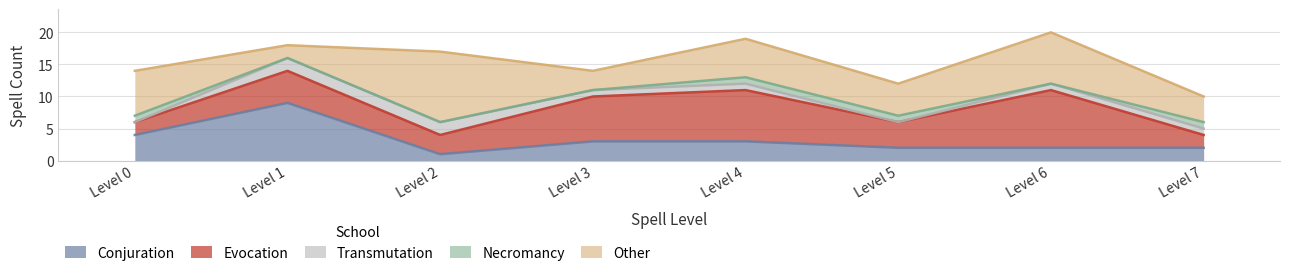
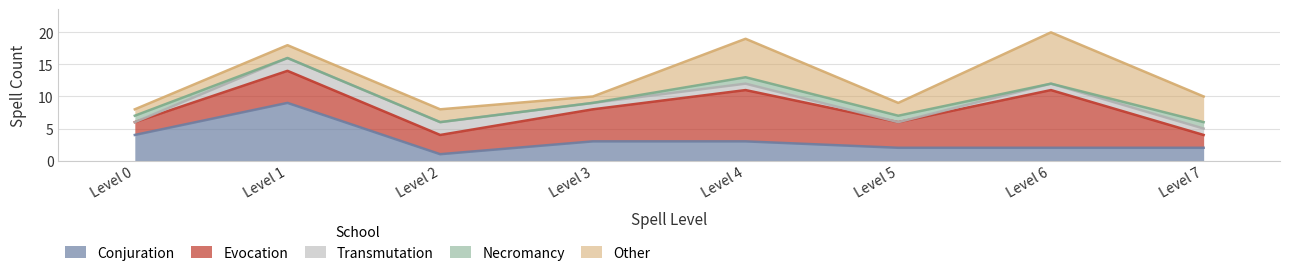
  {
    "Evocation": {
      "Level 1": 5,
      "Level 2": 3,
-     "Level 3": 7,
+     "Level 3": 5,
      "Level 4": 8,
      "Level 6": 9,
      "Level 7": 2
    },
    "Other": {
-     "Level 0": 7,
+     "Level 0": 1,
      "Level 1": 2,
-     "Level 2": 11,
-     "Level 3": 3,
+     "Level 2": 2,
+     "Level 3": 1,
      "Level 4": 6,
-     "Level 5": 5,
+     "Level 5": 2,
      "Level 6": 8,
      "Level 7": 4
    }
  }
